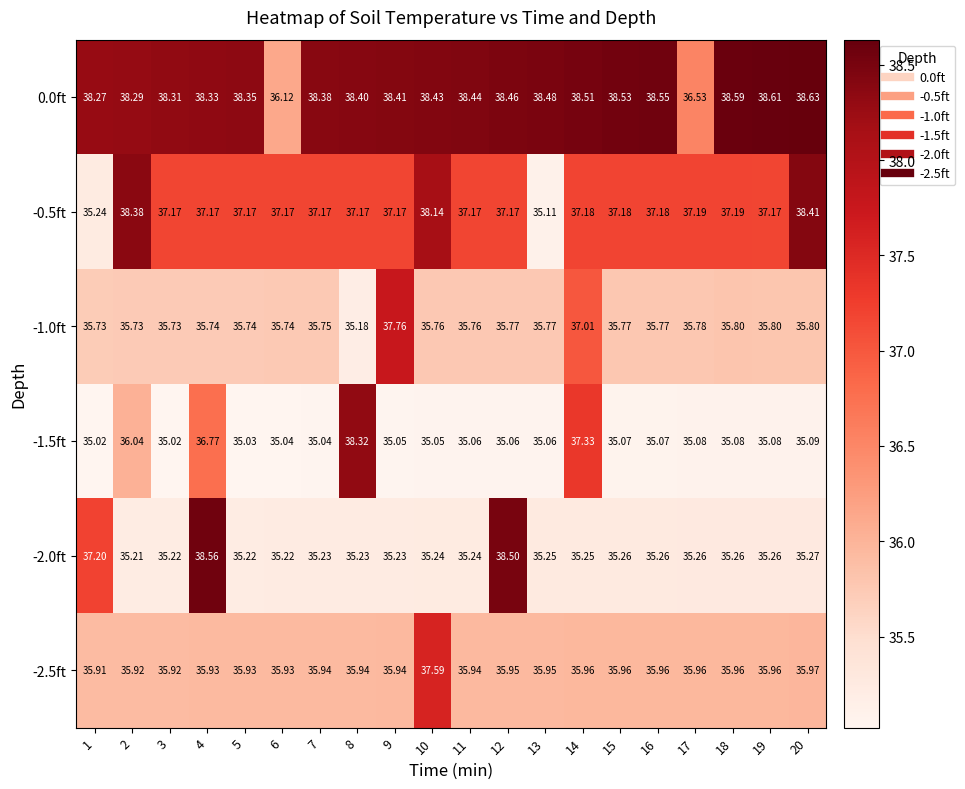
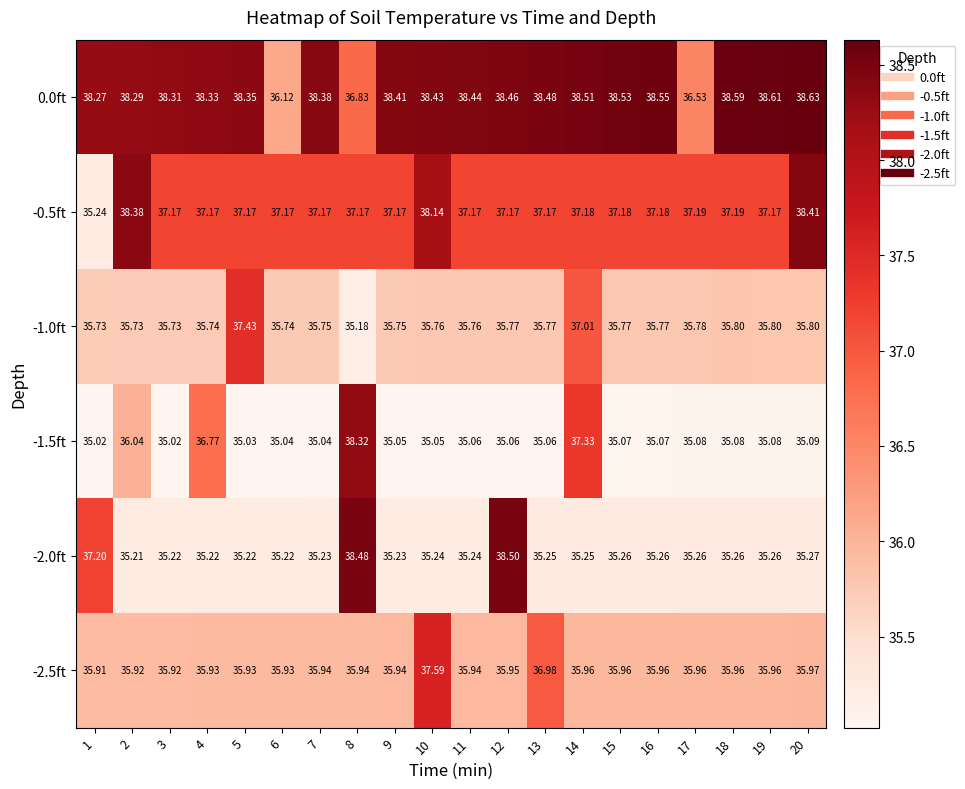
  {
    "0.0ft": {
      "1": 38.27,
      "2": 38.29,
      "3": 38.31,
      "4": 38.33,
      "5": 38.35,
      "6": 36.12,
      "7": 38.38,
-     "8": 38.40,
+     "8": 36.83,
      "9": 38.41,
      "10": 38.43,
      "11": 38.44,
      "12": 38.46,
      "13": 38.48,
      "14": 38.51,
      "15": 38.53,
      "16": 38.55,
      "17": 36.53,
      "18": 38.59,
      "19": 38.61,
      "20": 38.63
    },
    "-0.5ft": {
      "1": 35.24,
      "2": 38.38,
      "3": 37.17,
      "4": 37.17,
      "5": 37.17,
      "6": 37.17,
      "7": 37.17,
      "8": 37.17,
      "9": 37.17,
      "10": 38.14,
      "11": 37.17,
      "12": 37.17,
-     "13": 35.11,
+     "13": 37.17,
      "14": 37.18,
      "15": 37.18,
      "16": 37.18,
      "17": 37.19,
      "18": 37.19,
      "19": 37.17,
      "20": 38.41
    },
    "-1.0ft": {
      "1": 35.73,
      "2": 35.73,
      "3": 35.73,
      "4": 35.74,
-     "5": 35.74,
+     "5": 37.43,
      "6": 35.74,
      "7": 35.75,
      "8": 35.18,
-     "9": 37.76,
+     "9": 35.75,
      "10": 35.76,
      "11": 35.76,
      "12": 35.77,
      "13": 35.77,
      "14": 37.01,
      "15": 35.77,
      "16": 35.77,
      "17": 35.78,
      "18": 35.80,
      "19": 35.80,
      "20": 35.80
    },
    "-1.5ft": {
      "1": 35.02,
      "2": 36.04,
      "3": 35.02,
      "4": 36.77,
      "5": 35.03,
      "6": 35.04,
      "7": 35.04,
      "8": 38.32,
      "9": 35.05,
      "10": 35.05,
      "11": 35.06,
      "12": 35.06,
      "13": 35.06,
      "14": 37.33,
      "15": 35.07,
      "16": 35.07,
      "17": 35.08,
      "18": 35.08,
      "19": 35.08,
      "20": 35.09
    },
    "-2.0ft": {
      "1": 37.20,
      "2": 35.21,
      "3": 35.22,
-     "4": 38.56,
+     "4": 35.22,
      "5": 35.22,
      "6": 35.22,
      "7": 35.23,
-     "8": 35.23,
+     "8": 38.48,
      "9": 35.23,
      "10": 35.24,
      "11": 35.24,
      "12": 38.50,
      "13": 35.25,
      "14": 35.25,
      "15": 35.26,
      "16": 35.26,
      "17": 35.26,
      "18": 35.26,
      "19": 35.26,
      "20": 35.27
    },
    "-2.5ft": {
      "1": 35.91,
      "2": 35.92,
      "3": 35.92,
      "4": 35.93,
      "5": 35.93,
      "6": 35.93,
      "7": 35.94,
      "8": 35.94,
      "9": 35.94,
      "10": 37.59,
      "11": 35.94,
      "12": 35.95,
-     "13": 35.95,
+     "13": 36.98,
      "14": 35.96,
      "15": 35.96,
      "16": 35.96,
      "17": 35.96,
      "18": 35.96,
      "19": 35.96,
      "20": 35.97
    }
  }
